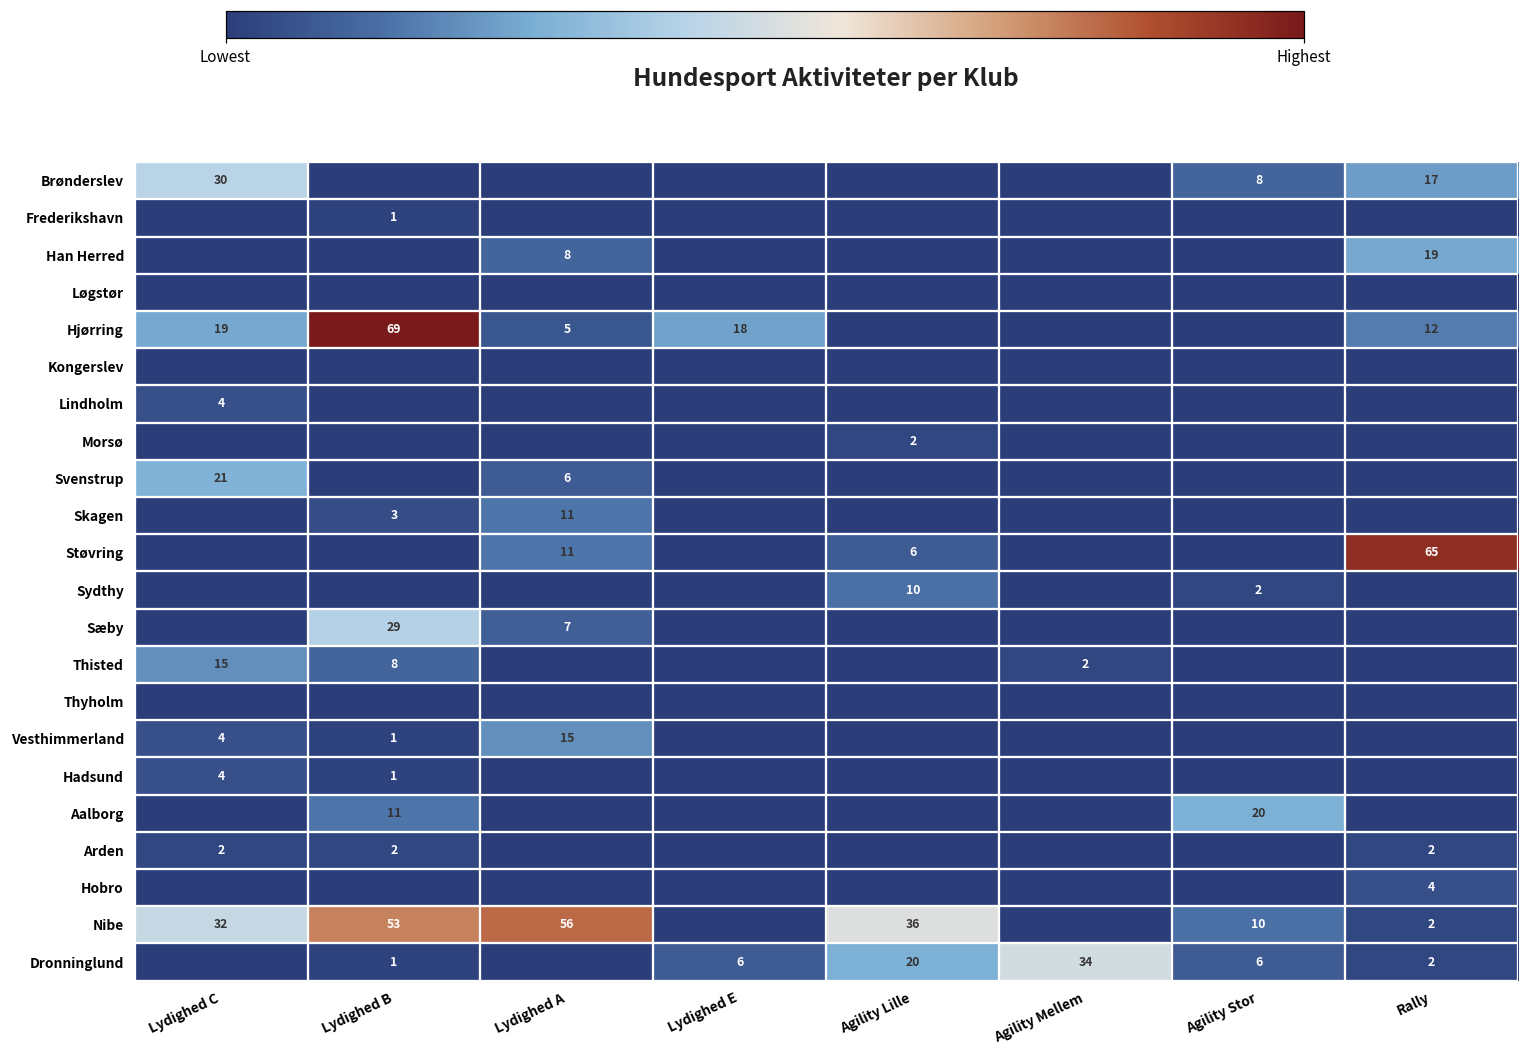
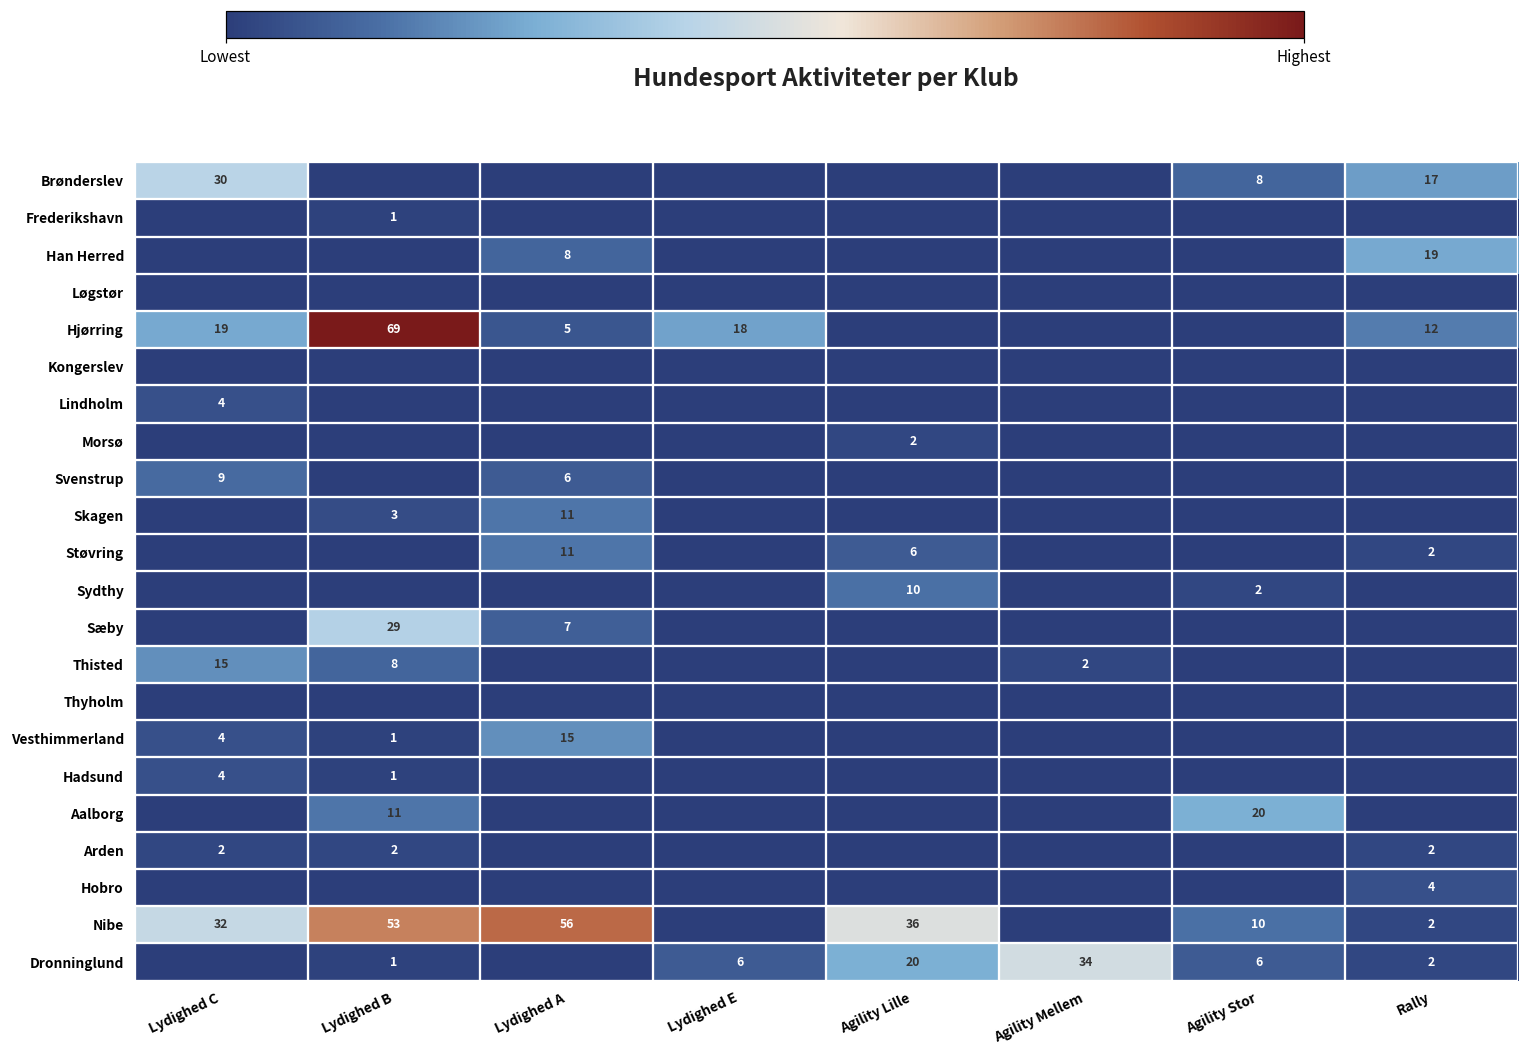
  {
    "Brønderslev": {
      "Lydighed C": 30,
      "Agility Stor": 8,
      "Rally": 17
    },
    "Frederikshavn": {
      "Lydighed B": 1
    },
    "Han Herred": {
      "Lydighed A": 8,
      "Rally": 19
    },
    "Hjørring": {
      "Lydighed C": 19,
      "Lydighed B": 69,
      "Lydighed A": 5,
      "Lydighed E": 18,
      "Rally": 12
    },
    "Lindholm": {
      "Lydighed C": 4
    },
    "Morsø": {
      "Agility Lille": 2
    },
    "Svenstrup": {
-     "Lydighed C": 21,
+     "Lydighed C": 9,
      "Lydighed A": 6
    },
    "Skagen": {
      "Lydighed B": 3,
      "Lydighed A": 11
    },
    "Støvring": {
      "Lydighed A": 11,
      "Agility Lille": 6,
-     "Rally": 65
+     "Rally": 2
    },
    "Sydthy": {
      "Agility Lille": 10,
      "Agility Stor": 2
    },
    "Sæby": {
      "Lydighed B": 29,
      "Lydighed A": 7
    },
    "Thisted": {
      "Lydighed C": 15,
      "Lydighed B": 8,
      "Agility Mellem": 2
    },
    "Vesthimmerland": {
      "Lydighed C": 4,
      "Lydighed B": 1,
      "Lydighed A": 15
    },
    "Hadsund": {
      "Lydighed C": 4,
      "Lydighed B": 1
    },
    "Aalborg": {
      "Lydighed B": 11,
      "Agility Stor": 20
    },
    "Arden": {
      "Lydighed C": 2,
      "Lydighed B": 2,
      "Rally": 2
    },
    "Hobro": {
      "Rally": 4
    },
    "Nibe": {
      "Lydighed C": 32,
      "Lydighed B": 53,
      "Lydighed A": 56,
      "Agility Lille": 36,
      "Agility Stor": 10,
      "Rally": 2
    },
    "Dronninglund": {
      "Lydighed B": 1,
      "Lydighed E": 6,
      "Agility Lille": 20,
      "Agility Mellem": 34,
      "Agility Stor": 6,
      "Rally": 2
    }
  }
